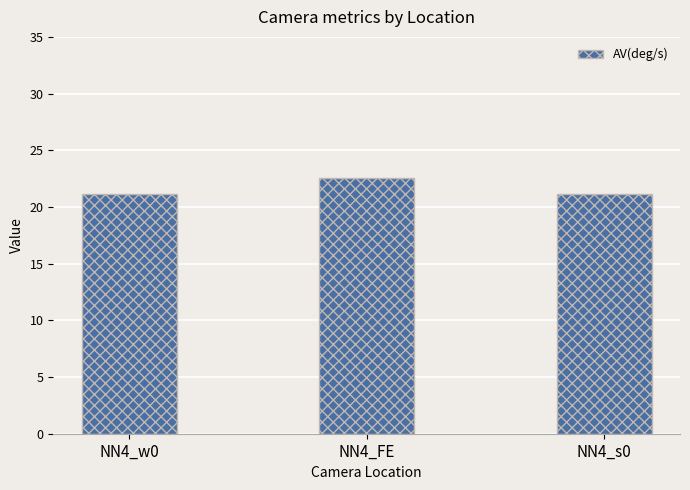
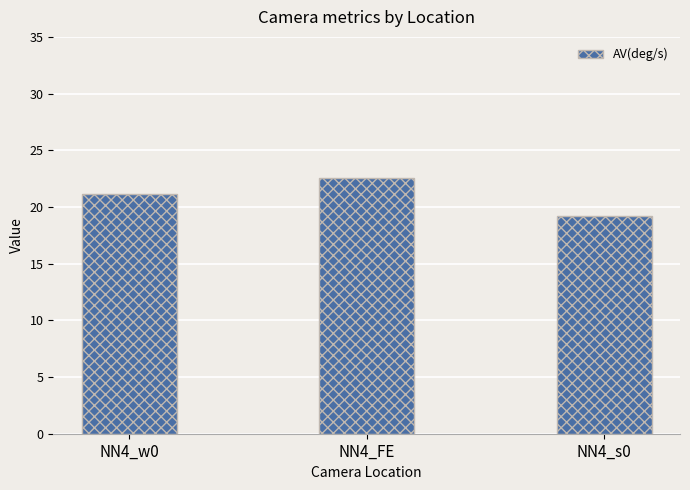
  {
    "NN4_w0": 21.1,
    "NN4_FE": 22.6,
-   "NN4_s0": 21.1
+   "NN4_s0": 19.2
  }
